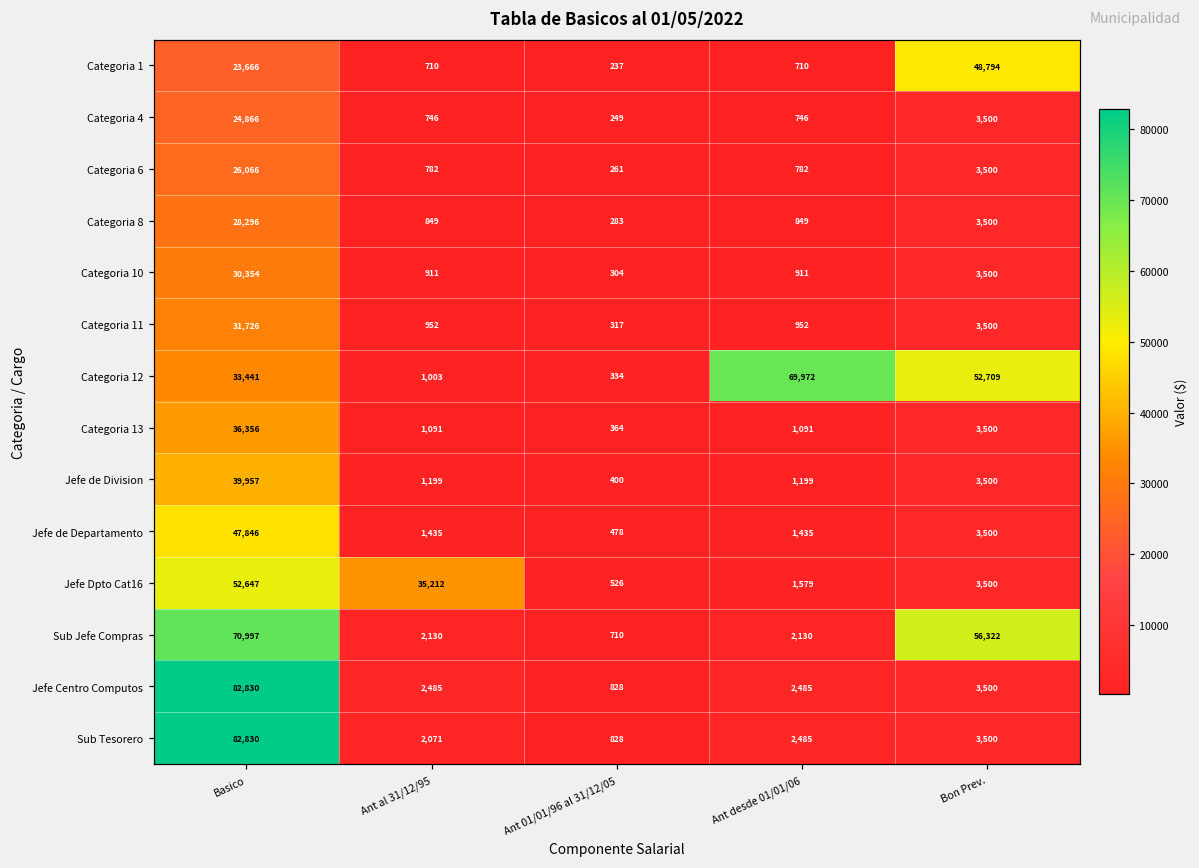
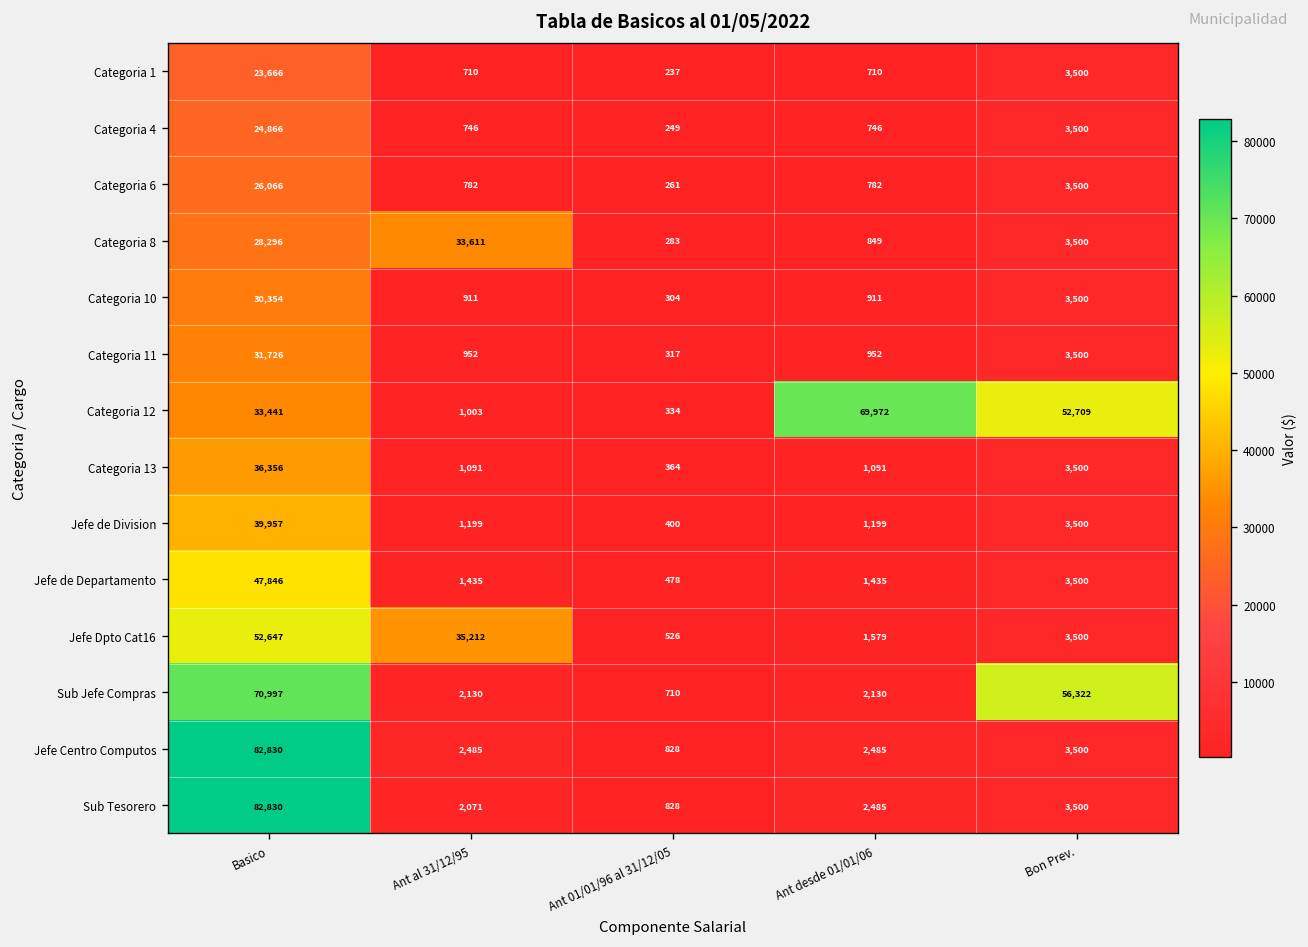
  {
    "Categoria 1": {
      "Basico": "23,666",
      "Ant al 31/12/95": "710",
      "Ant 01/01/96 al 31/12/05": "237",
      "Ant desde 01/01/06": "710",
-     "Bon Prev.": "48,794"
+     "Bon Prev.": "3,500"
    },
    "Categoria 4": {
      "Basico": "24,866",
      "Ant al 31/12/95": "746",
      "Ant 01/01/96 al 31/12/05": "249",
      "Ant desde 01/01/06": "746",
      "Bon Prev.": "3,500"
    },
    "Categoria 6": {
      "Basico": "26,066",
      "Ant al 31/12/95": "782",
      "Ant 01/01/96 al 31/12/05": "261",
      "Ant desde 01/01/06": "782",
      "Bon Prev.": "3,500"
    },
    "Categoria 8": {
      "Basico": "28,296",
-     "Ant al 31/12/95": "849",
+     "Ant al 31/12/95": "33,611",
      "Ant 01/01/96 al 31/12/05": "283",
      "Ant desde 01/01/06": "849",
      "Bon Prev.": "3,500"
    },
    "Categoria 10": {
      "Basico": "30,354",
      "Ant al 31/12/95": "911",
      "Ant 01/01/96 al 31/12/05": "304",
      "Ant desde 01/01/06": "911",
      "Bon Prev.": "3,500"
    },
    "Categoria 11": {
      "Basico": "31,726",
      "Ant al 31/12/95": "952",
      "Ant 01/01/96 al 31/12/05": "317",
      "Ant desde 01/01/06": "952",
      "Bon Prev.": "3,500"
    },
    "Categoria 12": {
      "Basico": "33,441",
      "Ant al 31/12/95": "1,003",
      "Ant 01/01/96 al 31/12/05": "334",
      "Ant desde 01/01/06": "69,972",
      "Bon Prev.": "52,709"
    },
    "Categoria 13": {
      "Basico": "36,356",
      "Ant al 31/12/95": "1,091",
      "Ant 01/01/96 al 31/12/05": "364",
      "Ant desde 01/01/06": "1,091",
      "Bon Prev.": "3,500"
    },
    "Jefe de Division": {
      "Basico": "39,957",
      "Ant al 31/12/95": "1,199",
      "Ant 01/01/96 al 31/12/05": "400",
      "Ant desde 01/01/06": "1,199",
      "Bon Prev.": "3,500"
    },
    "Jefe de Departamento": {
      "Basico": "47,846",
      "Ant al 31/12/95": "1,435",
      "Ant 01/01/96 al 31/12/05": "478",
      "Ant desde 01/01/06": "1,435",
      "Bon Prev.": "3,500"
    },
    "Jefe Dpto Cat16": {
      "Basico": "52,647",
      "Ant al 31/12/95": "35,212",
      "Ant 01/01/96 al 31/12/05": "526",
      "Ant desde 01/01/06": "1,579",
      "Bon Prev.": "3,500"
    },
    "Sub Jefe Compras": {
      "Basico": "70,997",
      "Ant al 31/12/95": "2,130",
      "Ant 01/01/96 al 31/12/05": "710",
      "Ant desde 01/01/06": "2,130",
      "Bon Prev.": "56,322"
    },
    "Jefe Centro Computos": {
      "Basico": "82,830",
      "Ant al 31/12/95": "2,485",
      "Ant 01/01/96 al 31/12/05": "828",
      "Ant desde 01/01/06": "2,485",
      "Bon Prev.": "3,500"
    },
    "Sub Tesorero": {
      "Basico": "82,830",
      "Ant al 31/12/95": "2,071",
      "Ant 01/01/96 al 31/12/05": "828",
      "Ant desde 01/01/06": "2,485",
      "Bon Prev.": "3,500"
    }
  }
